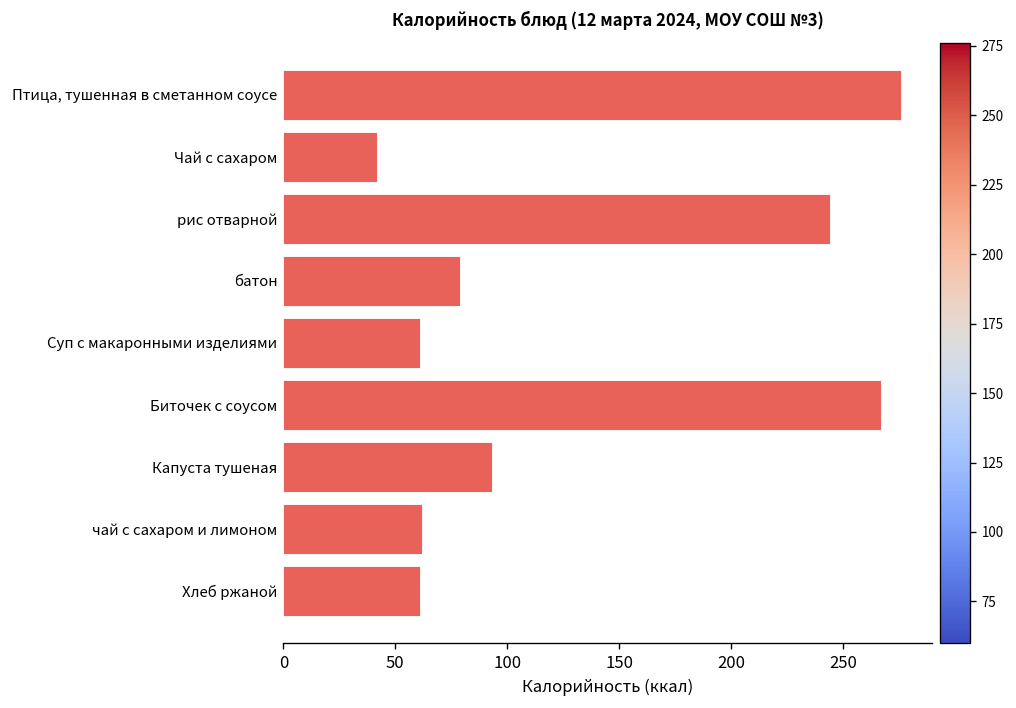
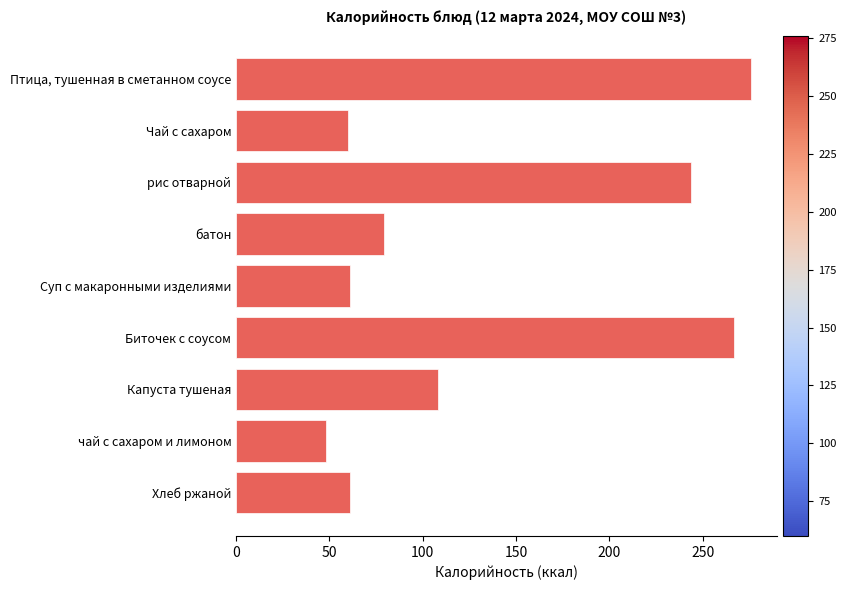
  {
    "Птица, тушенная в сметанном соусе": 276,
-   "Чай с сахаром": 42,
+   "Чай с сахаром": 60,
    "рис отварной": 244,
    "батон": 79,
    "Суп с макаронными изделиями": 61,
    "Биточек с соусом": 267,
-   "Капуста тушеная": 93,
-   "чай с сахаром и лимоном": 62,
+   "Капуста тушеная": 108,
+   "чай с сахаром и лимоном": 48,
    "Хлеб ржаной": 61
  }
